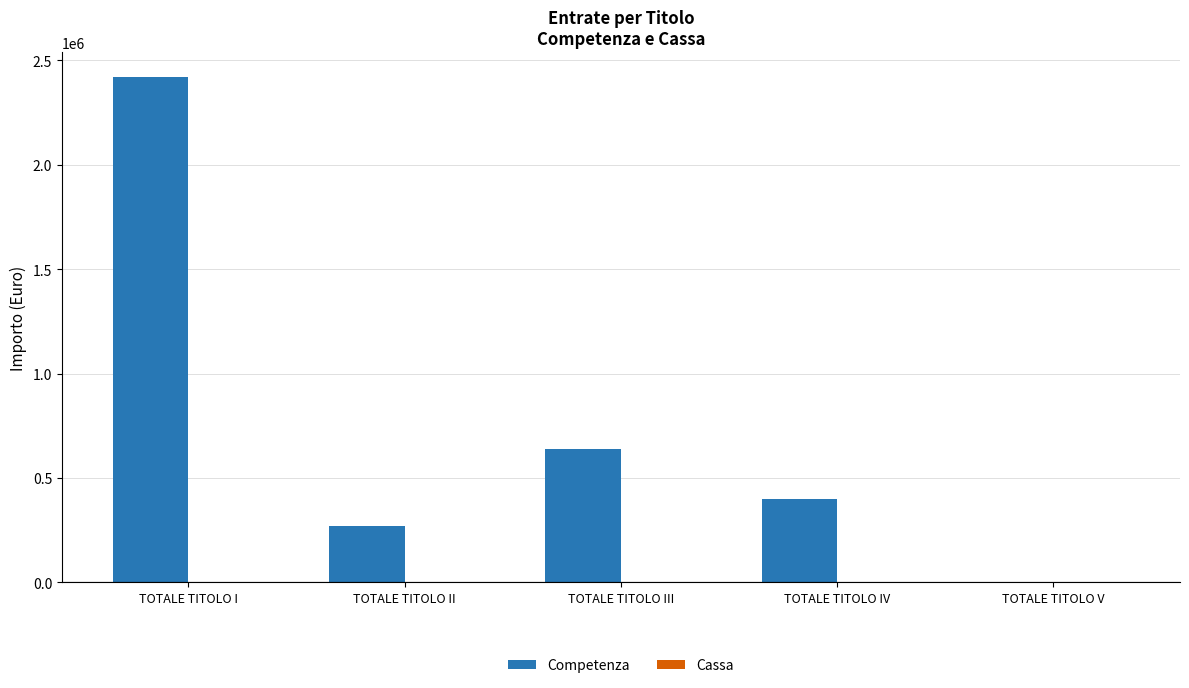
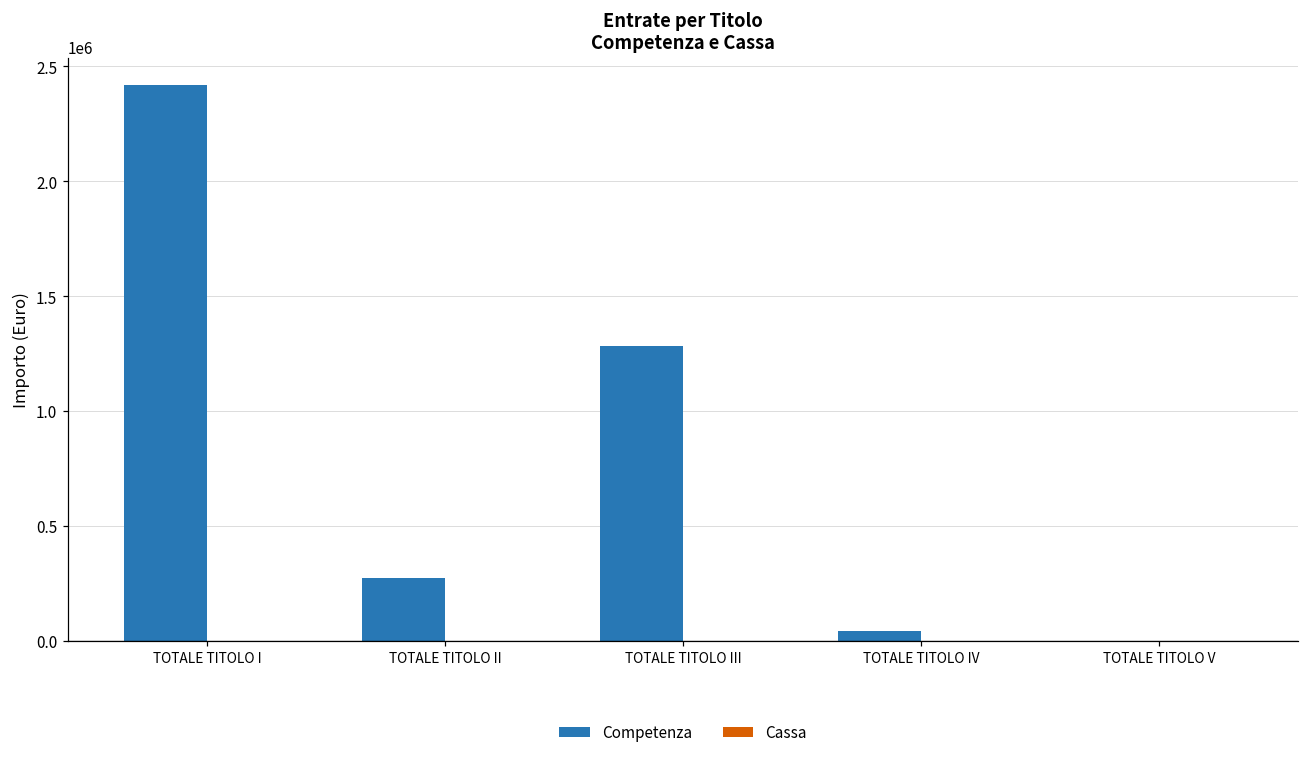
  {
    "Competenza": {
      "TOTALE TITOLO I": 2420000,
      "TOTALE TITOLO II": 270000,
-     "TOTALE TITOLO III": 640000,
-     "TOTALE TITOLO IV": 400000,
+     "TOTALE TITOLO III": 1280000,
+     "TOTALE TITOLO IV": 40000,
      "TOTALE TITOLO V": 0
    },
    "Cassa": {
      "TOTALE TITOLO I": 0,
      "TOTALE TITOLO II": 0,
      "TOTALE TITOLO III": 0,
      "TOTALE TITOLO IV": 0,
      "TOTALE TITOLO V": 0
    }
  }
